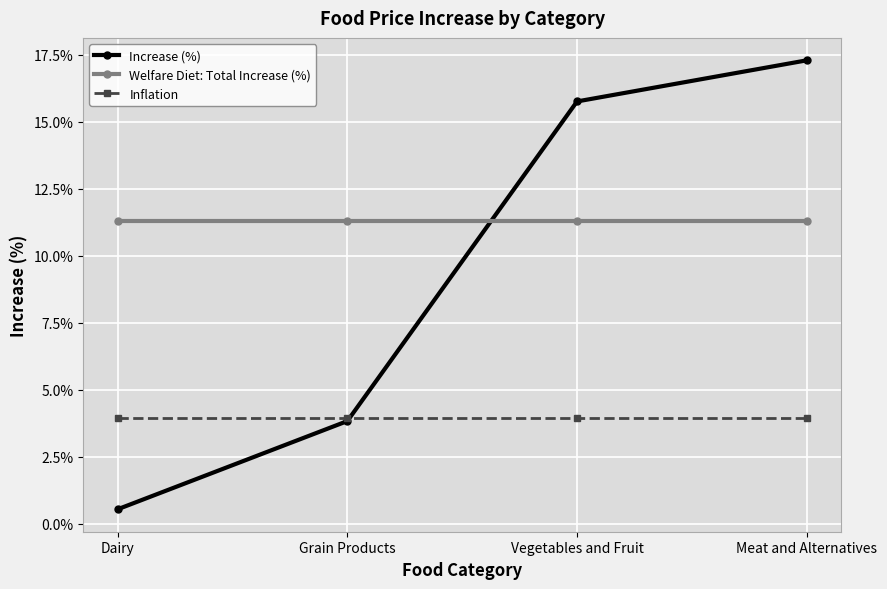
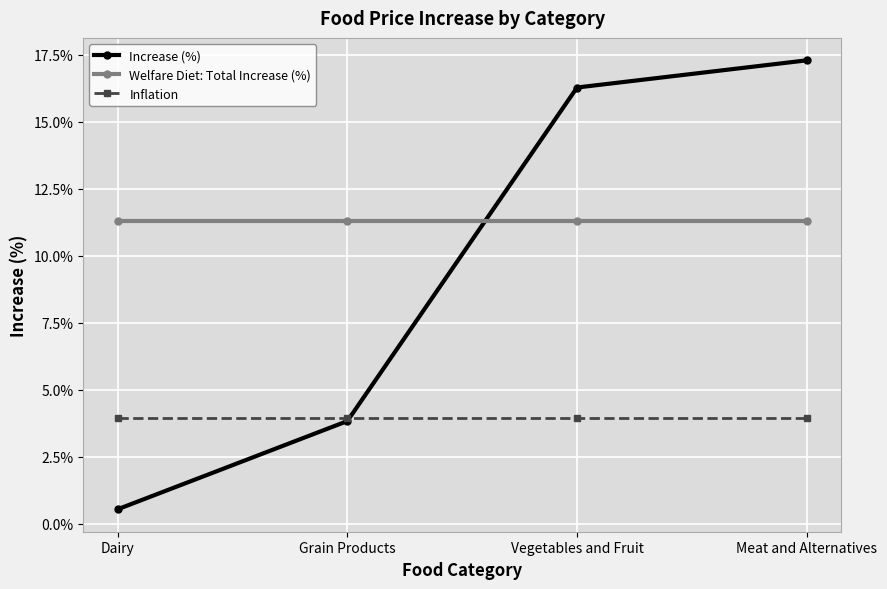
  {
    "Increase (%)": {
      "Dairy": "0.5%",
      "Grain Products": "3.8%",
-     "Vegetables and Fruit": "15.8%",
+     "Vegetables and Fruit": "16.3%",
      "Meat and Alternatives": "17.3%"
    },
    "Welfare Diet: Total Increase (%)": {
      "Dairy": "11.3%",
      "Grain Products": "11.3%",
      "Vegetables and Fruit": "11.3%",
      "Meat and Alternatives": "11.3%"
    },
    "Inflation": {
      "Dairy": "3.9%",
      "Grain Products": "3.9%",
      "Vegetables and Fruit": "3.9%",
      "Meat and Alternatives": "3.9%"
    }
  }
